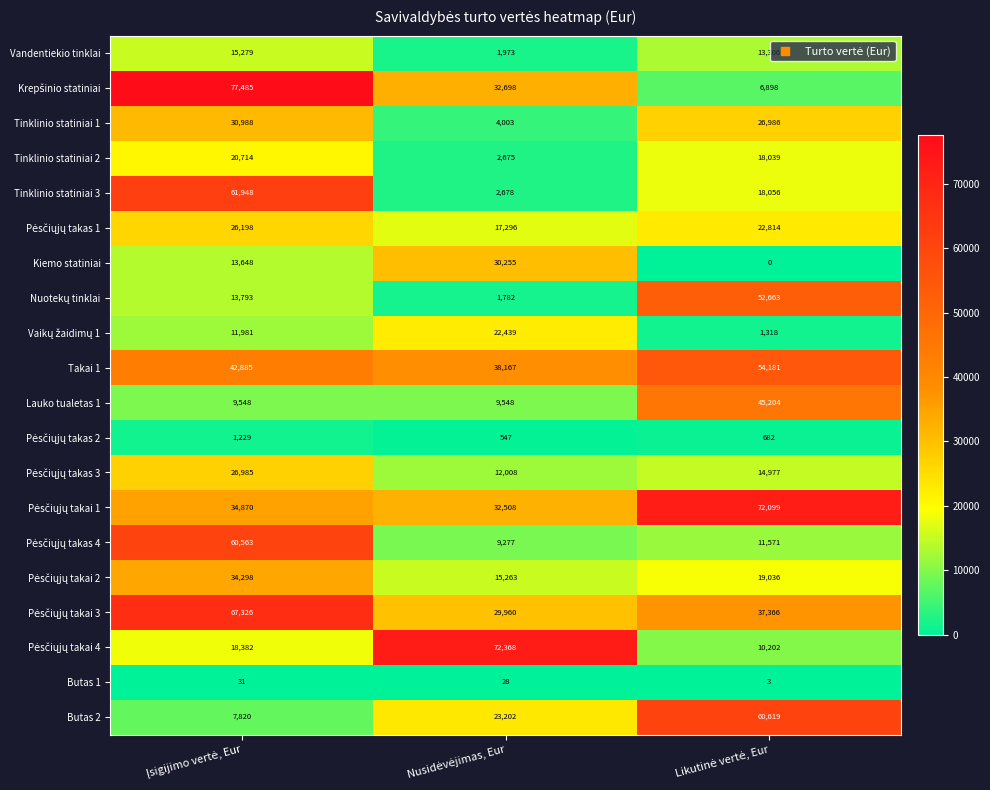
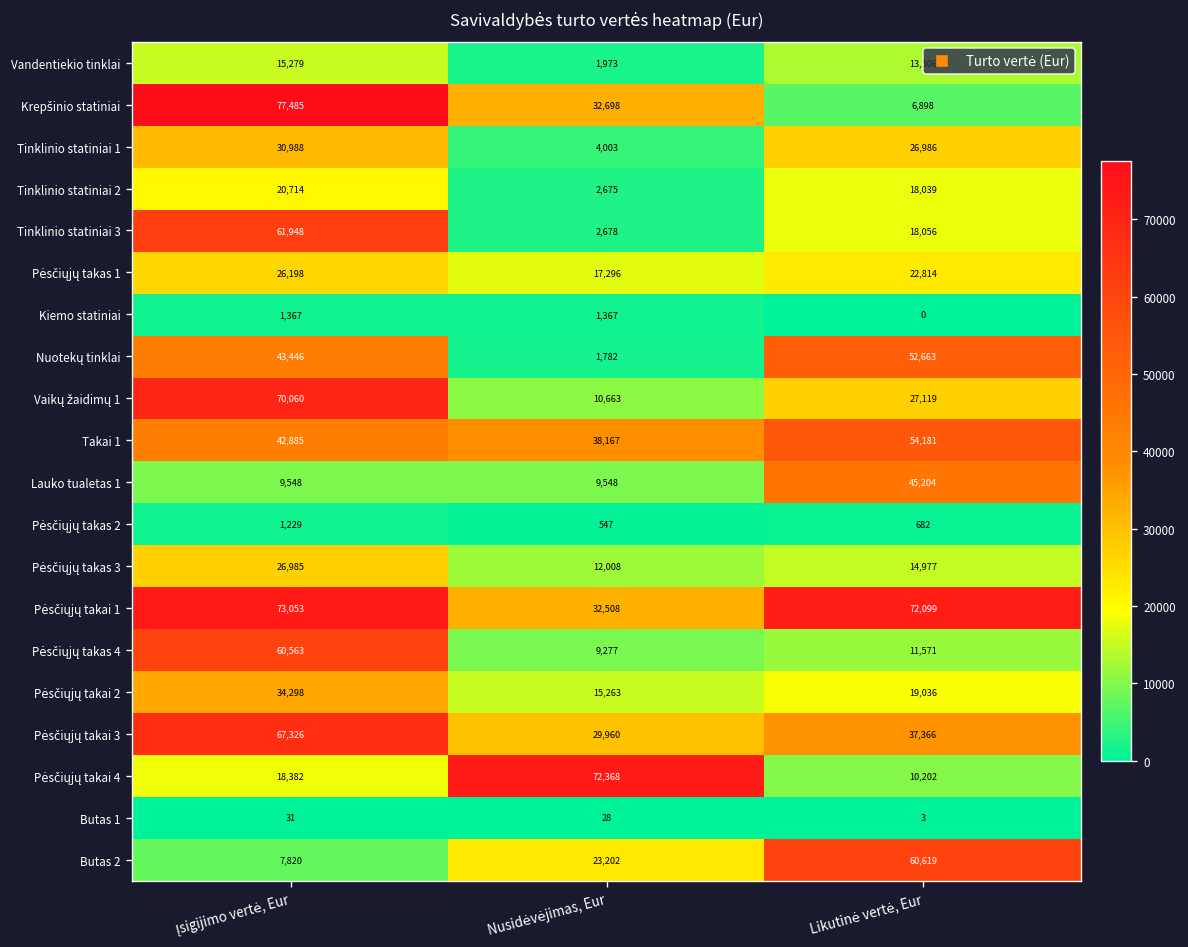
  {
    "Vandentiekio tinklai": {
      "Įsigijimo vertė, Eur": "15,279",
      "Nusidėvėjimas, Eur": "1,973"
    },
    "Krepšinio statiniai": {
      "Įsigijimo vertė, Eur": "77,485",
      "Nusidėvėjimas, Eur": "32,698",
      "Likutinė vertė, Eur": "6,898"
    },
    "Tinklinio statiniai 1": {
      "Įsigijimo vertė, Eur": "30,988",
      "Nusidėvėjimas, Eur": "4,003",
      "Likutinė vertė, Eur": "26,986"
    },
    "Tinklinio statiniai 2": {
      "Įsigijimo vertė, Eur": "20,714",
      "Nusidėvėjimas, Eur": "2,675",
      "Likutinė vertė, Eur": "18,039"
    },
    "Tinklinio statiniai 3": {
      "Įsigijimo vertė, Eur": "61,948",
      "Nusidėvėjimas, Eur": "2,678",
      "Likutinė vertė, Eur": "18,056"
    },
    "Pėsčiųjų takas 1": {
      "Įsigijimo vertė, Eur": "26,198",
      "Nusidėvėjimas, Eur": "17,296",
      "Likutinė vertė, Eur": "22,814"
    },
    "Kiemo statiniai": {
-     "Įsigijimo vertė, Eur": "13,648",
-     "Nusidėvėjimas, Eur": "30,255",
+     "Įsigijimo vertė, Eur": "1,367",
+     "Nusidėvėjimas, Eur": "1,367",
      "Likutinė vertė, Eur": "0"
    },
    "Nuotekų tinklai": {
-     "Įsigijimo vertė, Eur": "13,793",
+     "Įsigijimo vertė, Eur": "43,446",
      "Nusidėvėjimas, Eur": "1,782",
      "Likutinė vertė, Eur": "52,663"
    },
    "Vaikų žaidimų 1": {
-     "Įsigijimo vertė, Eur": "11,981",
-     "Nusidėvėjimas, Eur": "22,439",
-     "Likutinė vertė, Eur": "1,318"
+     "Įsigijimo vertė, Eur": "70,060",
+     "Nusidėvėjimas, Eur": "10,663",
+     "Likutinė vertė, Eur": "27,119"
    },
    "Takai 1": {
      "Įsigijimo vertė, Eur": "42,885",
      "Nusidėvėjimas, Eur": "38,167",
      "Likutinė vertė, Eur": "54,181"
    },
    "Lauko tualetas 1": {
      "Įsigijimo vertė, Eur": "9,548",
      "Nusidėvėjimas, Eur": "9,548",
      "Likutinė vertė, Eur": "45,204"
    },
    "Pėsčiųjų takas 2": {
      "Įsigijimo vertė, Eur": "1,229",
      "Nusidėvėjimas, Eur": "547",
      "Likutinė vertė, Eur": "682"
    },
    "Pėsčiųjų takas 3": {
      "Įsigijimo vertė, Eur": "26,985",
      "Nusidėvėjimas, Eur": "12,008",
      "Likutinė vertė, Eur": "14,977"
    },
    "Pėsčiųjų takai 1": {
-     "Įsigijimo vertė, Eur": "34,870",
+     "Įsigijimo vertė, Eur": "73,053",
      "Nusidėvėjimas, Eur": "32,508",
      "Likutinė vertė, Eur": "72,099"
    },
    "Pėsčiųjų takas 4": {
      "Įsigijimo vertė, Eur": "60,563",
      "Nusidėvėjimas, Eur": "9,277",
      "Likutinė vertė, Eur": "11,571"
    },
    "Pėsčiųjų takai 2": {
      "Įsigijimo vertė, Eur": "34,298",
      "Nusidėvėjimas, Eur": "15,263",
      "Likutinė vertė, Eur": "19,036"
    },
    "Pėsčiųjų takai 3": {
      "Įsigijimo vertė, Eur": "67,326",
      "Nusidėvėjimas, Eur": "29,960",
      "Likutinė vertė, Eur": "37,366"
    },
    "Pėsčiųjų takai 4": {
      "Įsigijimo vertė, Eur": "18,382",
      "Nusidėvėjimas, Eur": "72,368",
      "Likutinė vertė, Eur": "10,202"
    },
    "Butas 1": {
      "Įsigijimo vertė, Eur": "31",
      "Nusidėvėjimas, Eur": "28",
      "Likutinė vertė, Eur": "3"
    },
    "Butas 2": {
      "Įsigijimo vertė, Eur": "7,820",
      "Nusidėvėjimas, Eur": "23,202",
      "Likutinė vertė, Eur": "60,619"
    }
  }
